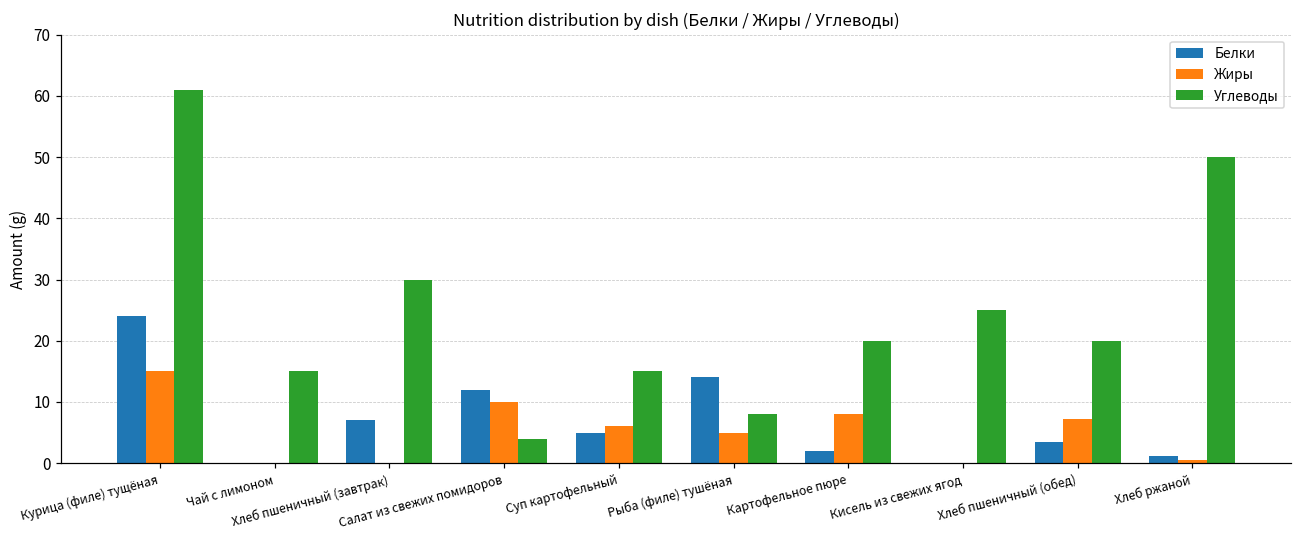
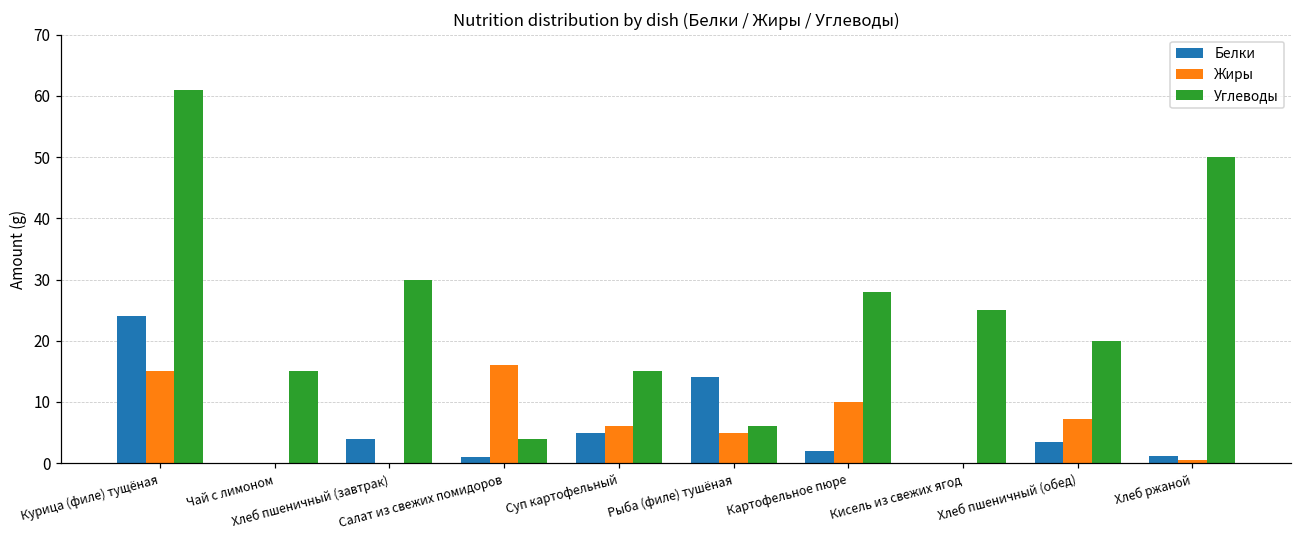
  {
    "Белки": {
      "Курица (филе) тущёная": 24,
      "Чай с лимоном": 0,
-     "Хлеб пшеничный (завтрак)": 7,
-     "Салат из свежих помидоров": 12,
+     "Хлеб пшеничный (завтрак)": 4,
+     "Салат из свежих помидоров": 1,
      "Суп картофельный": 5,
      "Рыба (филе) тушёная": 14,
      "Картофельное пюре": 2,
      "Кисель из свежих ягод": 0,
      "Хлеб пшеничный (обед)": 4,
      "Хлеб ржаной": 1
    },
    "Жиры": {
      "Курица (филе) тущёная": 15,
      "Чай с лимоном": 0,
      "Хлеб пшеничный (завтрак)": 0,
-     "Салат из свежих помидоров": 10,
+     "Салат из свежих помидоров": 16,
      "Суп картофельный": 6,
      "Рыба (филе) тушёная": 5,
-     "Картофельное пюре": 8,
+     "Картофельное пюре": 10,
      "Кисель из свежих ягод": 0,
      "Хлеб пшеничный (обед)": 7,
      "Хлеб ржаной": 1
    },
    "Углеводы": {
      "Курица (филе) тущёная": 61,
      "Чай с лимоном": 15,
      "Хлеб пшеничный (завтрак)": 30,
      "Салат из свежих помидоров": 4,
      "Суп картофельный": 15,
-     "Рыба (филе) тушёная": 8,
-     "Картофельное пюре": 20,
+     "Рыба (филе) тушёная": 6,
+     "Картофельное пюре": 28,
      "Кисель из свежих ягод": 25,
      "Хлеб пшеничный (обед)": 20,
      "Хлеб ржаной": 50
    }
  }
